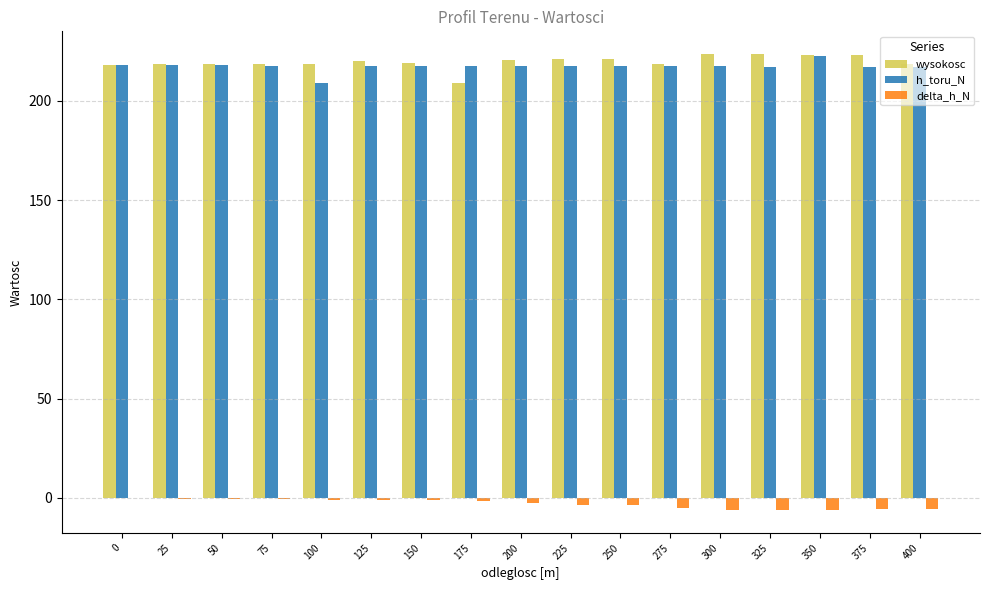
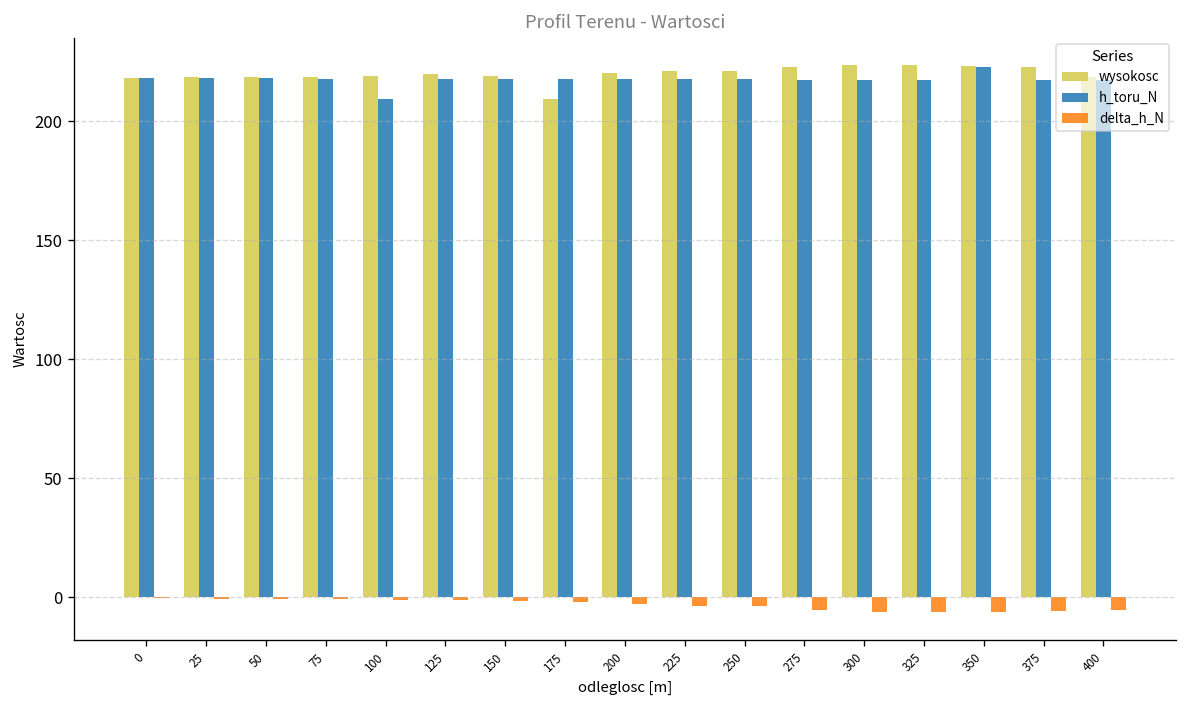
  {
    "wysokosc": {
      "0": 218,
      "25": 219,
      "50": 219,
      "75": 219,
      "100": 219,
      "125": 220,
      "150": 219,
      "175": 209,
      "200": 220,
      "225": 221,
      "250": 221,
-     "275": 218,
+     "275": 223,
      "300": 224,
      "325": 224,
      "350": 223,
      "375": 223
    },
    "h_toru_N": {
      "0": 218,
      "25": 218,
      "50": 218,
      "75": 218,
      "100": 209,
      "125": 218,
      "150": 218,
      "175": 218,
      "200": 218,
      "225": 218,
      "250": 218,
      "275": 217,
      "300": 217,
      "325": 217,
      "350": 223,
      "375": 217
    },
    "delta_h_N": {
      "150": -1,
      "175": -2,
      "200": -3,
      "225": -4,
      "250": -4,
      "275": -5,
      "300": -6,
      "325": -6,
      "350": -6,
      "375": -6,
      "400": -5
    }
  }
